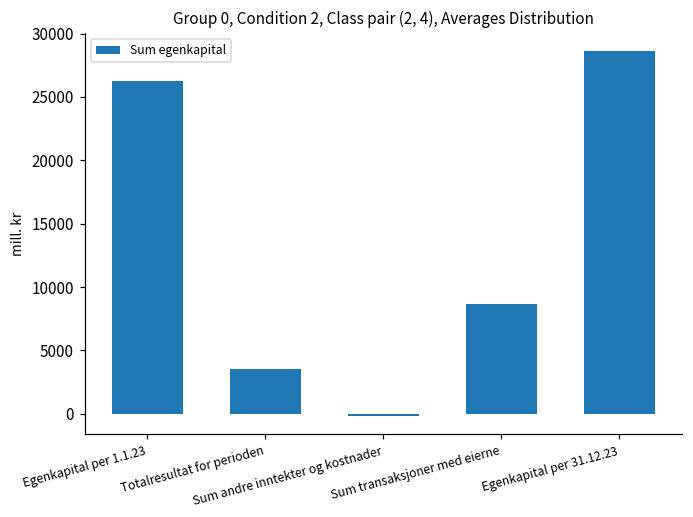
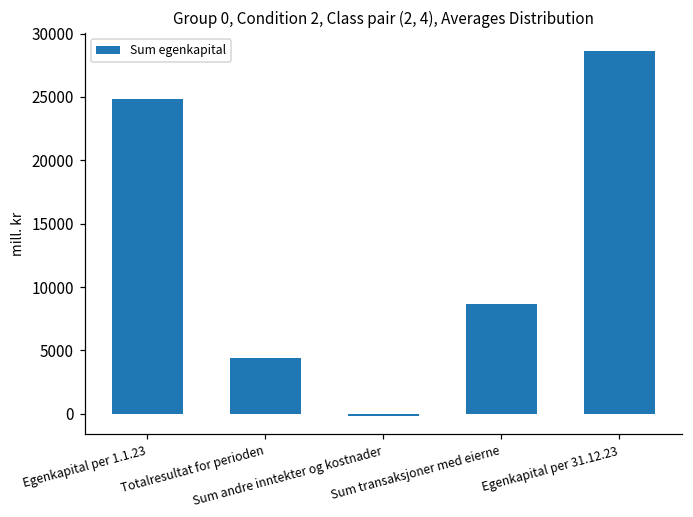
  {
-   "Egenkapital per 1.1.23": 26300,
-   "Totalresultat for perioden": 3500,
+   "Egenkapital per 1.1.23": 24800,
+   "Totalresultat for perioden": 4400,
    "Sum transaksjoner med eierne": 8700,
    "Egenkapital per 31.12.23": 28600
  }
